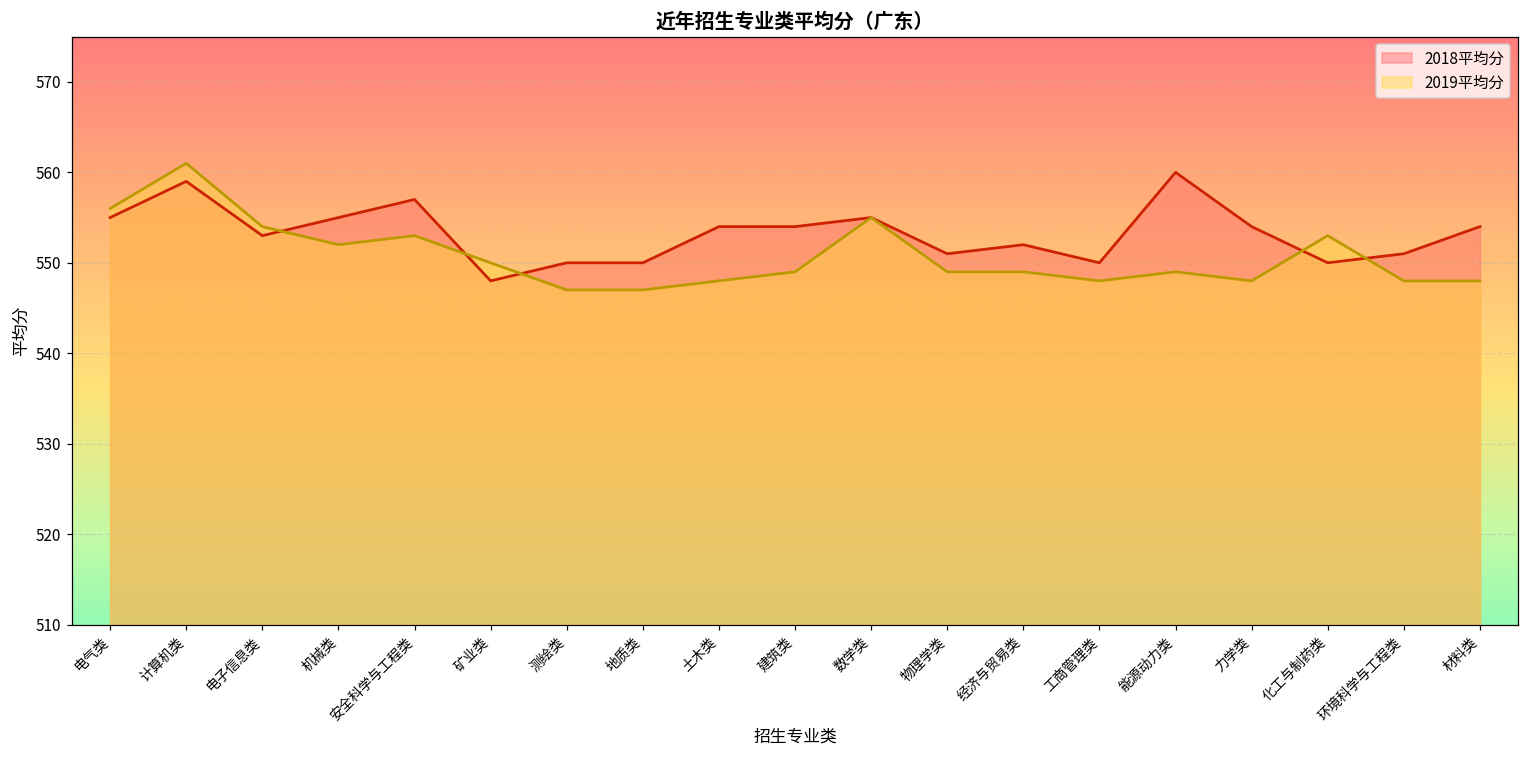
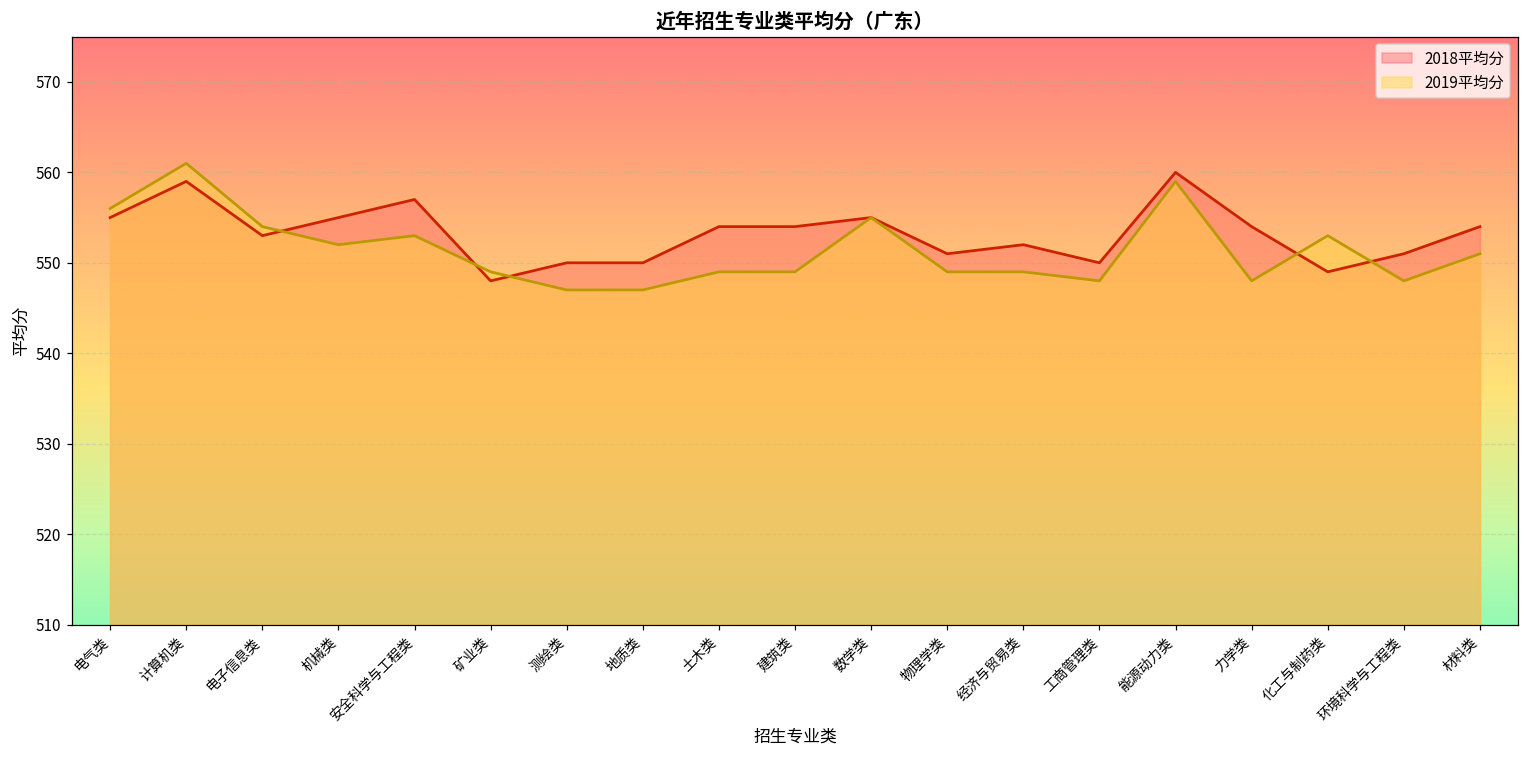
  {
    "2018平均分": {
      "电气类": 555,
      "计算机类": 559,
      "电子信息类": 553,
      "机械类": 555,
      "安全科学与工程类": 557,
      "矿业类": 548,
      "测绘类": 550,
      "地质类": 550,
      "土木类": 554,
      "建筑类": 554,
      "物理学类": 551,
      "经济与贸易类": 552,
      "工商管理类": 550,
      "能源动力类": 560,
      "力学类": 554,
-     "化工与制药类": 550,
+     "化工与制药类": 549,
      "环境科学与工程类": 551,
      "材料类": 554
    },
    "2019平均分": {
      "电气类": 556,
      "计算机类": 561,
      "电子信息类": 554,
      "机械类": 552,
      "安全科学与工程类": 553,
-     "矿业类": 550,
+     "矿业类": 549,
      "测绘类": 547,
      "地质类": 547,
-     "土木类": 548,
+     "土木类": 549,
      "建筑类": 549,
      "物理学类": 549,
      "经济与贸易类": 549,
      "工商管理类": 548,
-     "能源动力类": 549,
+     "能源动力类": 559,
      "力学类": 548,
      "化工与制药类": 553,
      "环境科学与工程类": 548,
-     "材料类": 548
+     "材料类": 551
    }
  }
